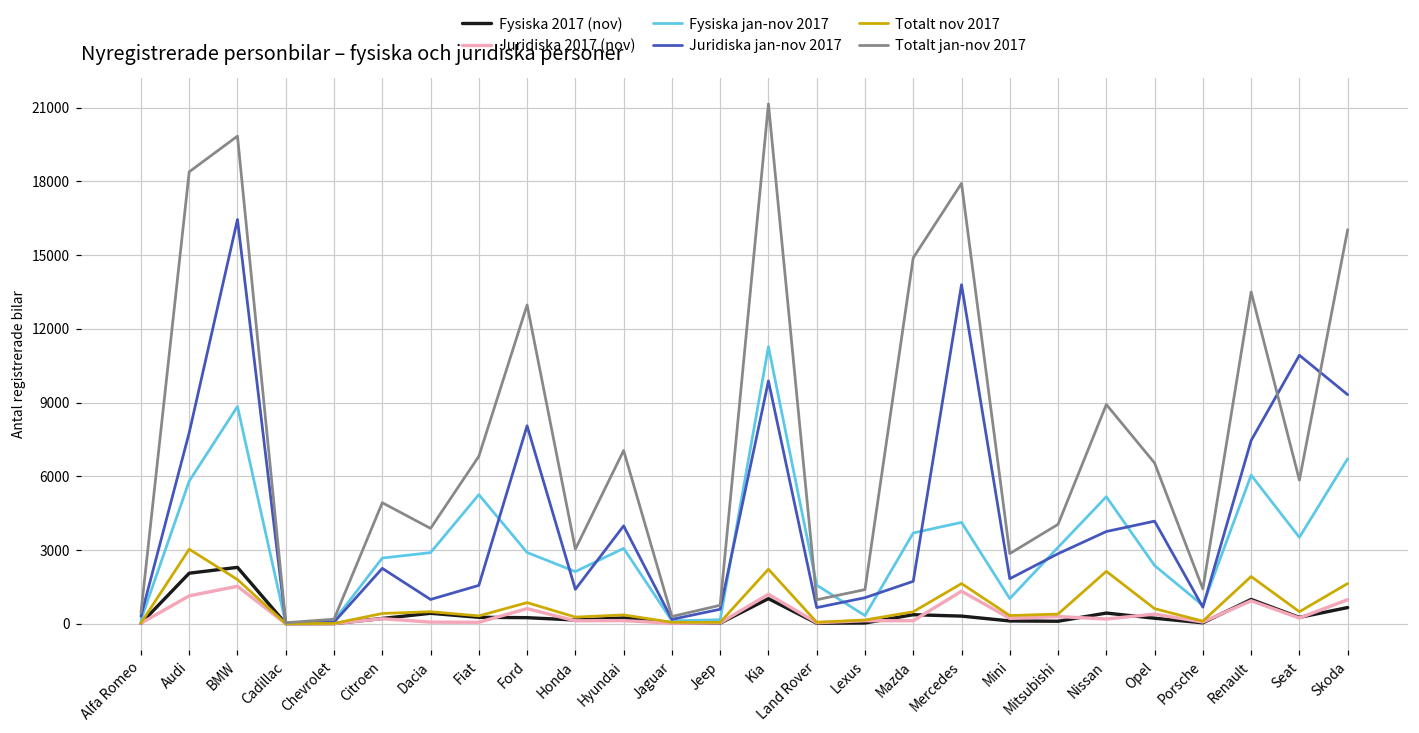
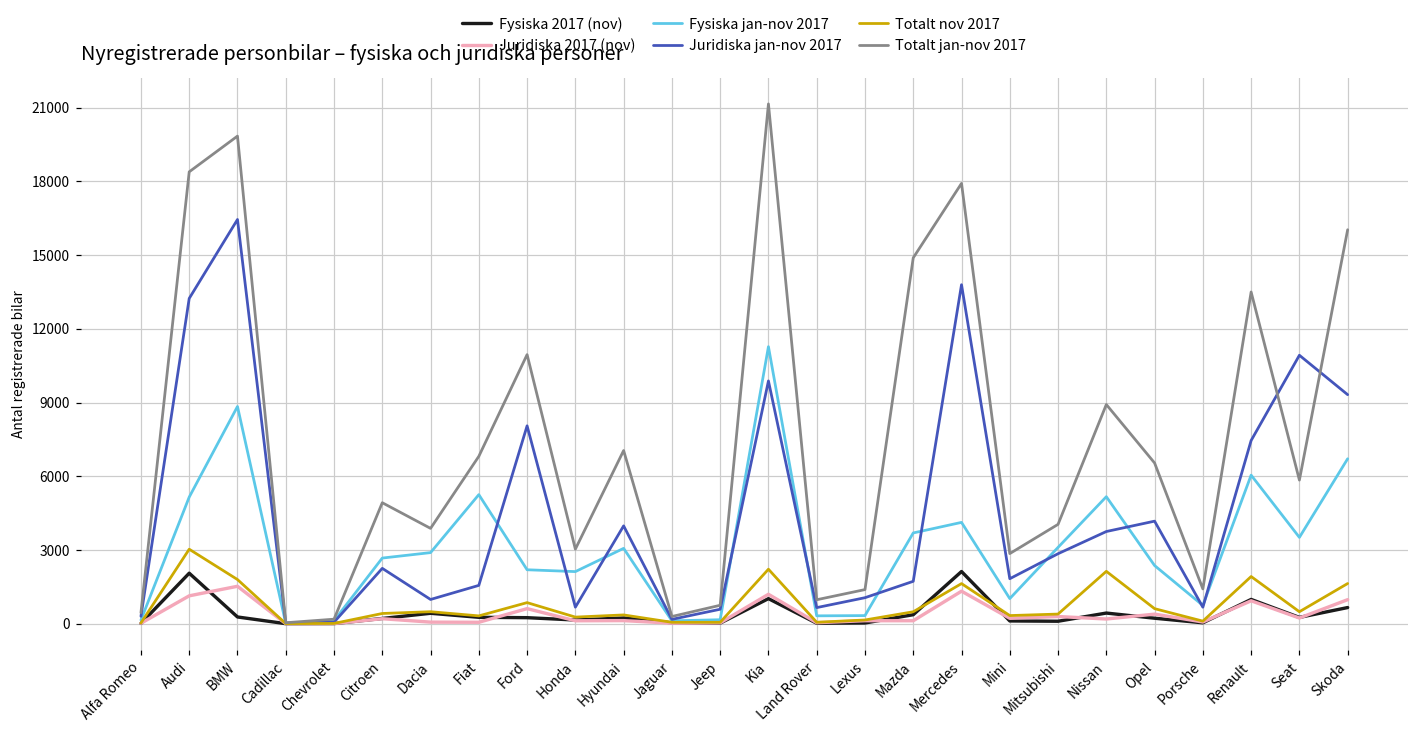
  {
    "Fysiska 2017 (nov)": {
      "Audi": 2100,
-     "BMW": 2300,
+     "BMW": 300,
      "Ford": 200,
      "Kia": 1000,
      "Mazda": 400,
-     "Mercedes": 300,
+     "Mercedes": 2100,
      "Mitsubishi": 100,
      "Nissan": 400,
      "Opel": 200,
      "Skoda": 700
    },
    "Juridiska 2017 (nov)": {
      "Audi": 1100,
      "BMW": 1500,
      "Dacia": 100,
      "Fiat": 100,
      "Ford": 600,
      "Kia": 1200,
      "Mazda": 100,
      "Mercedes": 1300,
      "Nissan": 200,
      "Opel": 400,
      "Skoda": 1000
    },
    "Fysiska jan-nov 2017": {
      "Alfa Romeo": 100,
-     "Audi": 5800,
+     "Audi": 5200,
      "BMW": 8800,
      "Citroen": 2700,
      "Dacia": 2900,
      "Fiat": 5300,
-     "Ford": 2900,
+     "Ford": 2200,
      "Honda": 2100,
      "Hyundai": 3100,
      "Kia": 11300,
-     "Land Rover": 1600,
+     "Land Rover": 300,
      "Lexus": 300,
      "Mazda": 3700,
      "Mercedes": 4100,
      "Mini": 1000,
      "Mitsubishi": 3100,
      "Nissan": 5200,
      "Opel": 2400,
      "Renault": 6000,
      "Seat": 3500,
      "Skoda": 6700
    },
    "Juridiska jan-nov 2017": {
      "Alfa Romeo": 300,
-     "Audi": 7800,
+     "Audi": 13200,
      "BMW": 16400,
      "Citroen": 2300,
      "Dacia": 1000,
      "Fiat": 1600,
      "Ford": 8100,
-     "Honda": 1400,
+     "Honda": 700,
      "Hyundai": 4000,
      "Jeep": 600,
      "Kia": 9900,
      "Land Rover": 700,
      "Lexus": 1100,
      "Mazda": 1700,
      "Mercedes": 13800,
      "Mini": 1800,
      "Mitsubishi": 2800,
      "Nissan": 3800,
      "Opel": 4200,
      "Renault": 7500,
      "Seat": 10900,
      "Skoda": 9300
    },
    "Totalt nov 2017": {
      "Audi": 3000,
      "BMW": 1800,
      "Citroen": 400,
      "Ford": 900,
      "Honda": 300,
      "Hyundai": 400,
      "Kia": 2200,
      "Mazda": 500,
      "Mercedes": 1600,
      "Nissan": 2100,
      "Opel": 600,
      "Renault": 1900,
      "Seat": 500,
      "Skoda": 1600
    },
    "Totalt jan-nov 2017": {
      "Alfa Romeo": 400,
      "Audi": 18400,
      "BMW": 19800,
      "Citroen": 4900,
      "Dacia": 3900,
      "Fiat": 6800,
-     "Ford": 13000,
+     "Ford": 11000,
      "Honda": 3000,
      "Hyundai": 7000,
      "Jaguar": 300,
      "Jeep": 800,
      "Kia": 21200,
      "Land Rover": 1000,
      "Lexus": 1400,
      "Mazda": 14900,
      "Mercedes": 17900,
      "Mini": 2900,
      "Mitsubishi": 4000,
      "Nissan": 8900,
      "Opel": 6500,
      "Porsche": 1400,
      "Renault": 13500,
      "Seat": 5800,
      "Skoda": 16000
    }
  }
